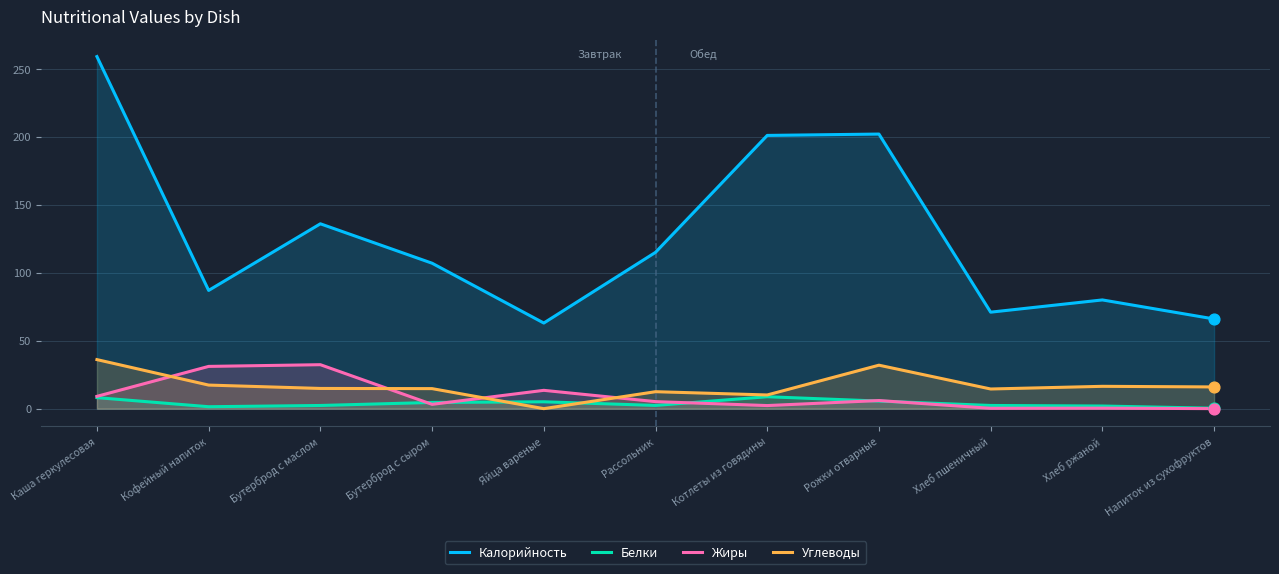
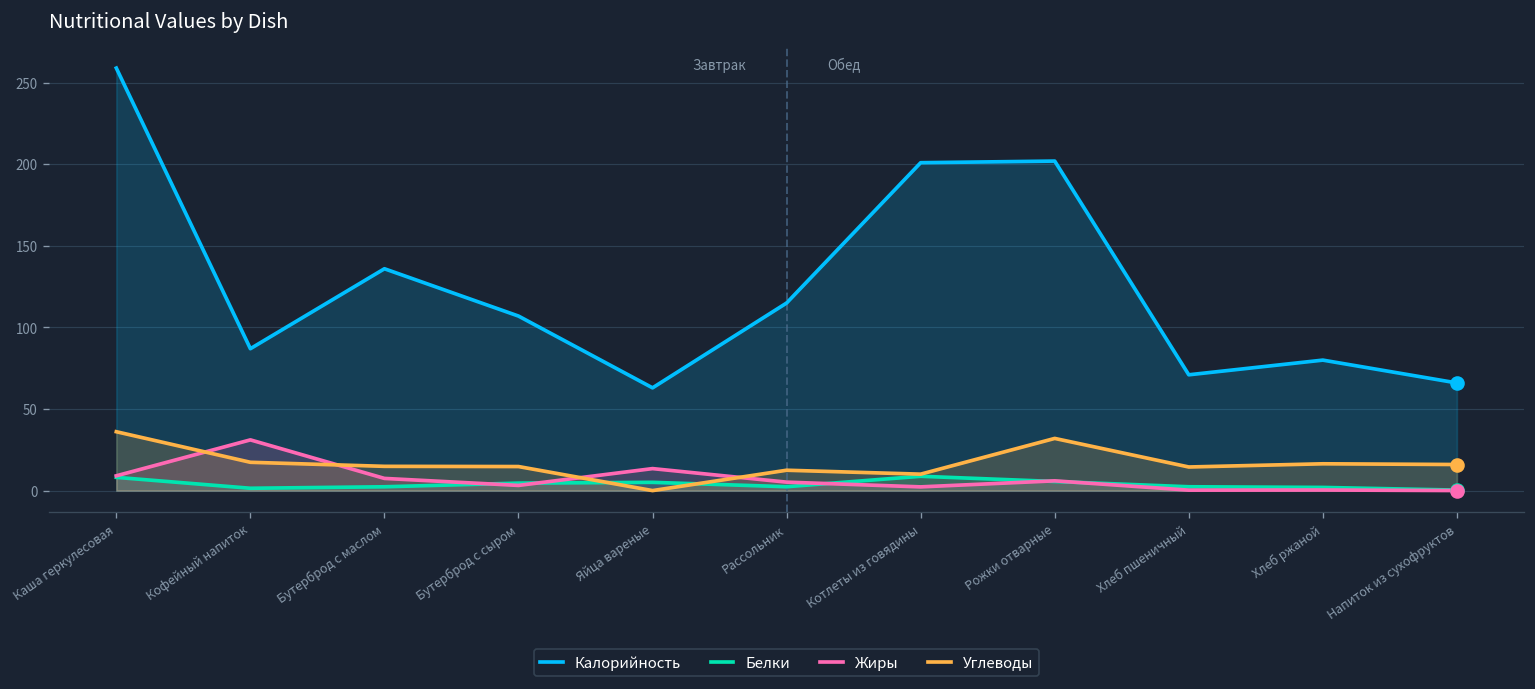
  {
    "Жиры": {
      "Кофейный напиток": 31,
-     "Бутерброд с маслом": 32,
+     "Бутерброд с маслом": 7,
      "Яйца вареные": 14,
      "Рассольник": 5,
      "Котлеты из говядины": 2,
      "Хлеб пшеничный": 0
    }
  }
